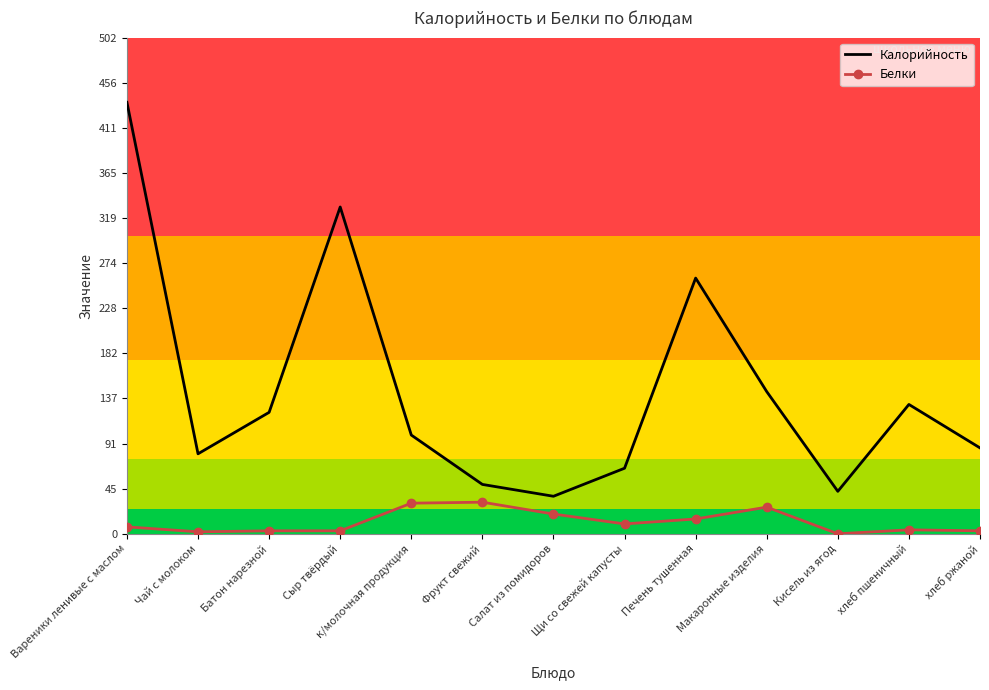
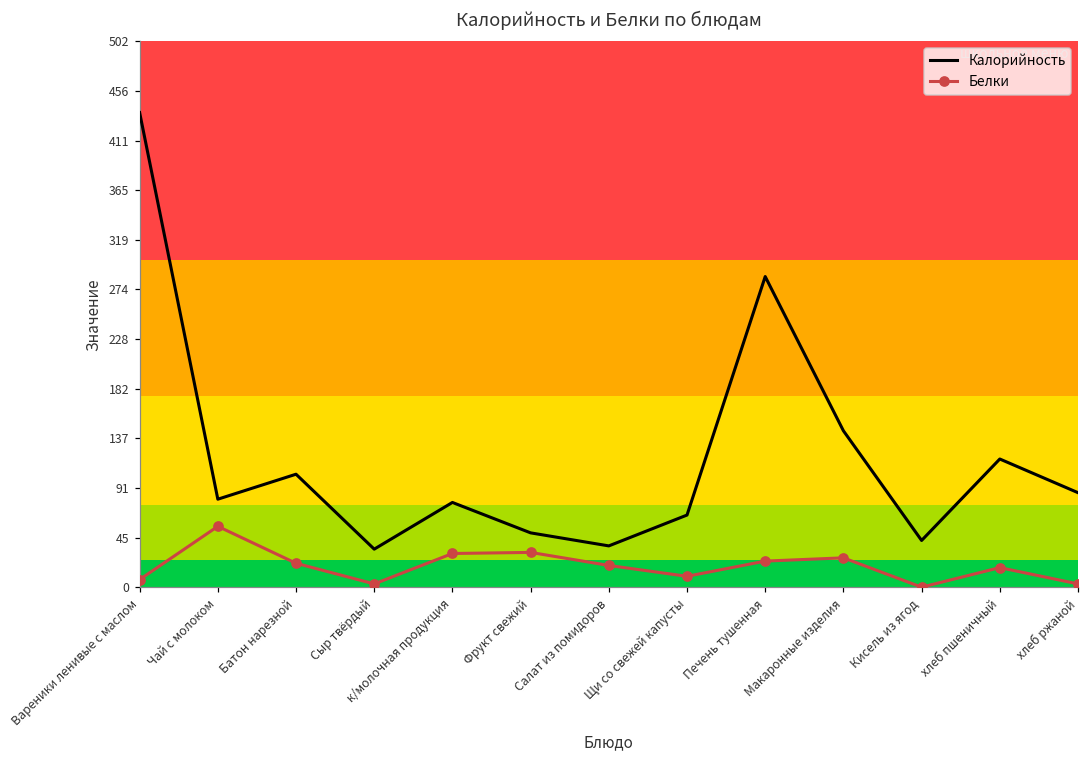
  {
    "Калорийность": {
      "Вареники ленивые с маслом": 440,
      "Чай с молоком": 80,
-     "Батон нарезной": 120,
-     "Сыр твёрдый": 330,
-     "к/молочная продукция": 100,
+     "Батон нарезной": 100,
+     "Сыр твёрдый": 40,
+     "к/молочная продукция": 80,
      "Фрукт свежий": 50,
      "Салат из помидоров": 40,
      "Щи со свежей капусты": 70,
-     "Печень тушенная": 260,
+     "Печень тушенная": 290,
      "Макаронные изделия": 140,
      "Кисель из ягод": 40,
-     "хлеб пшеничный": 130,
+     "хлеб пшеничный": 120,
      "хлеб ржаной": 90
    },
    "Белки": {
      "Вареники ленивые с маслом": 10,
-     "Чай с молоком": 0,
-     "Батон нарезной": 0,
+     "Чай с молоком": 60,
+     "Батон нарезной": 20,
      "Сыр твёрдый": 0,
      "к/молочная продукция": 30,
      "Фрукт свежий": 30,
      "Салат из помидоров": 20,
      "Щи со свежей капусты": 10,
-     "Печень тушенная": 15,
+     "Печень тушенная": 24,
      "Макаронные изделия": 30,
      "Кисель из ягод": 0,
-     "хлеб пшеничный": 0,
+     "хлеб пшеничный": 20,
      "хлеб ржаной": 0
    }
  }
